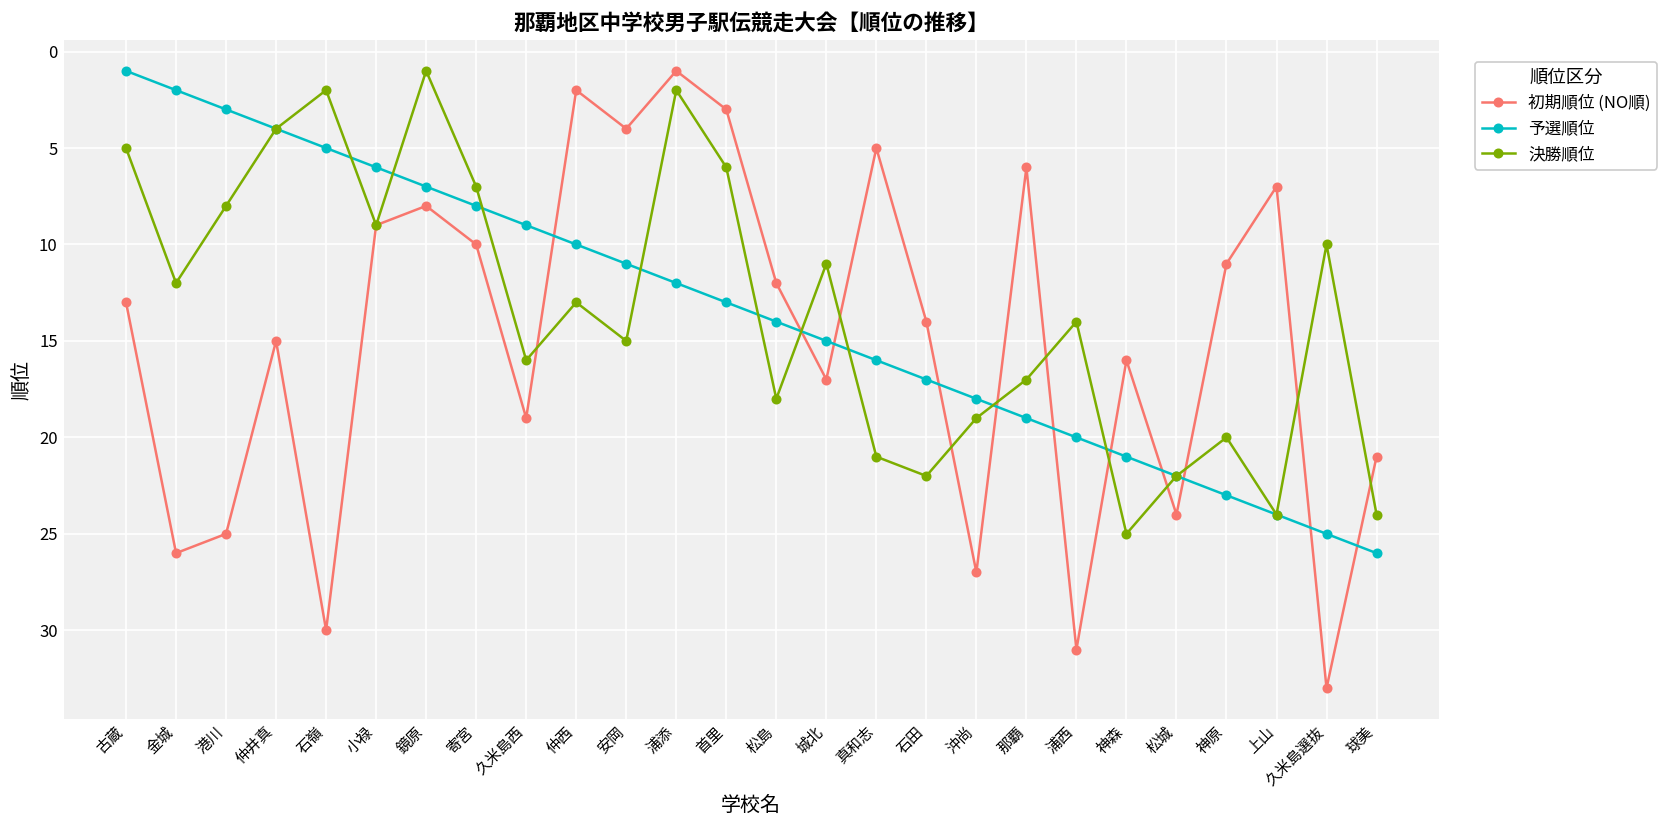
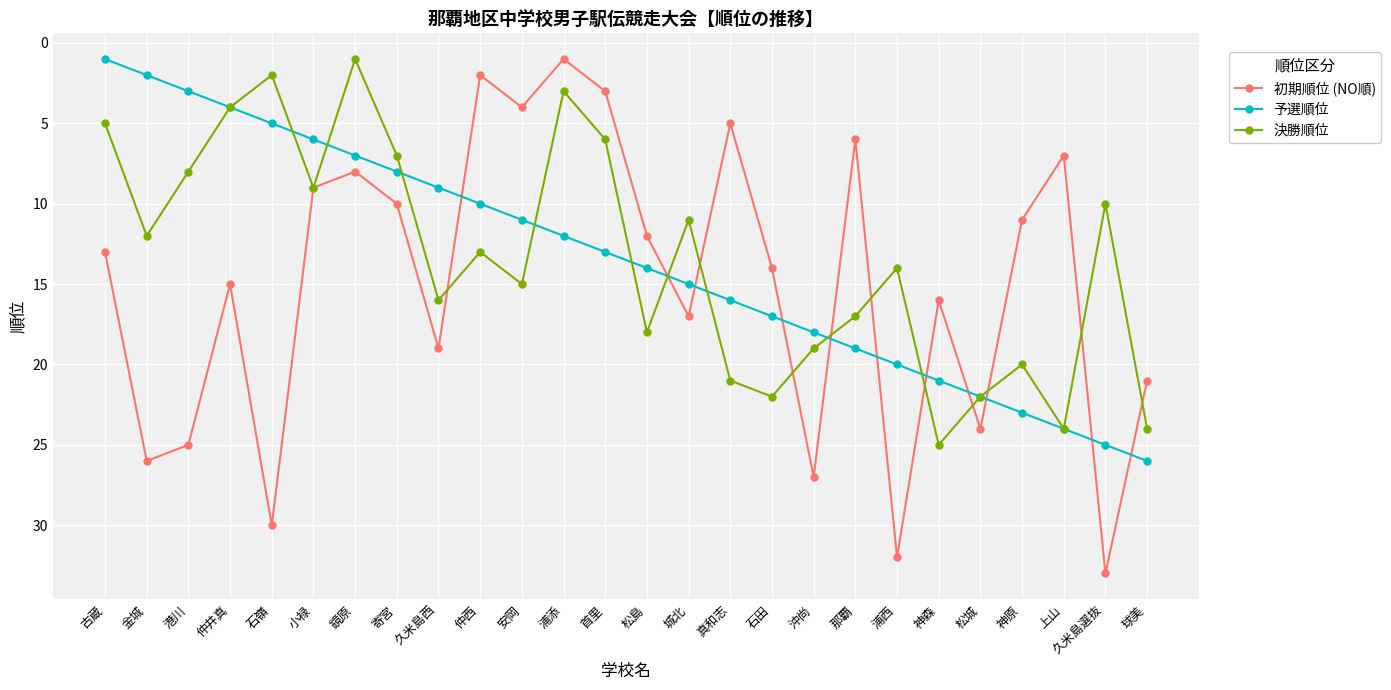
  {
    "初期順位 (NO順)": {
      "古蔵": 13,
      "金城": 26,
      "港川": 25,
      "仲井真": 15,
      "石嶺": 30,
      "鏡原": 8,
      "寄宮": 10,
      "久米島西": 19,
      "仲西": 2,
      "安岡": 4,
      "浦添": 1,
      "首里": 3,
      "松島": 12,
      "城北": 17,
      "真和志": 5,
      "石田": 14,
      "沖尚": 27,
      "那覇": 6,
-     "浦西": 31,
+     "浦西": 32,
      "神森": 16,
      "松城": 24,
      "神原": 11,
      "上山": 7,
      "久米島選抜": 33,
      "球美": 21
    },
    "予選順位": {
      "古蔵": 1,
      "金城": 2,
      "港川": 3,
      "石嶺": 5,
      "小禄": 6,
      "鏡原": 7,
      "寄宮": 8,
      "久米島西": 9,
      "仲西": 10,
      "安岡": 11,
      "浦添": 12,
      "首里": 13,
      "松島": 14,
      "城北": 15,
      "真和志": 16,
      "石田": 17,
      "沖尚": 18,
      "那覇": 19,
      "浦西": 20,
      "神森": 21,
      "神原": 23,
      "久米島選抜": 25,
      "球美": 26
    },
    "決勝順位": {
      "古蔵": 5,
      "金城": 12,
      "港川": 8,
      "石嶺": 2,
      "鏡原": 1,
      "寄宮": 7,
      "久米島西": 16,
      "仲西": 13,
      "安岡": 15,
-     "浦添": 2,
+     "浦添": 3,
      "首里": 6,
      "松島": 18,
      "城北": 11,
      "真和志": 21,
      "石田": 22,
      "沖尚": 19,
      "那覇": 17,
      "浦西": 14,
      "神森": 25,
      "神原": 20,
      "久米島選抜": 10,
      "球美": 24
    }
  }
